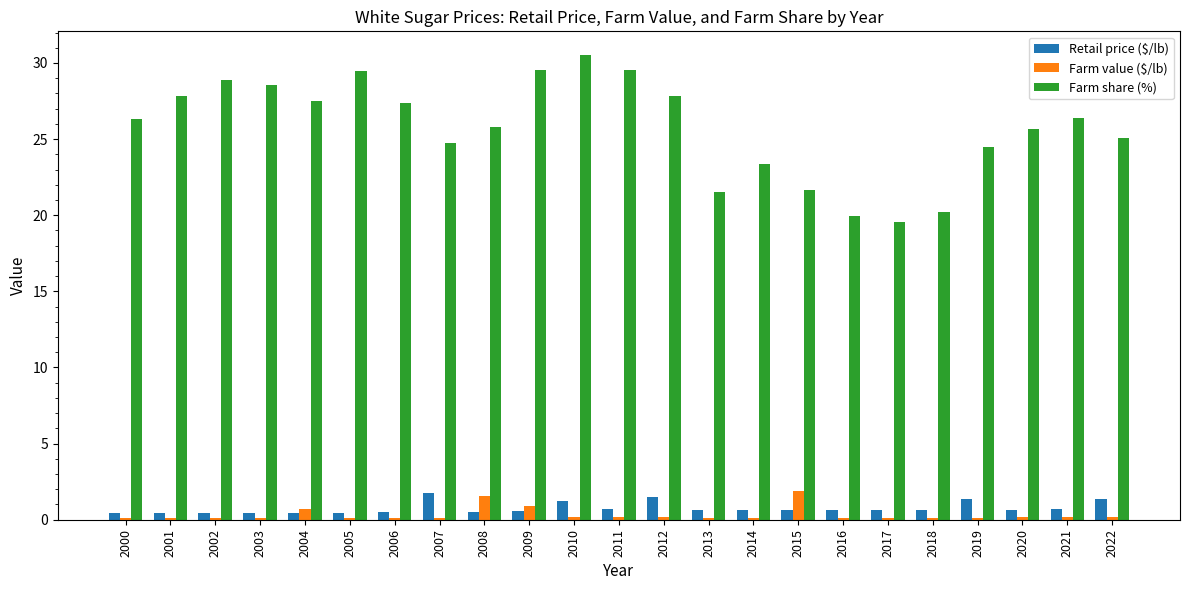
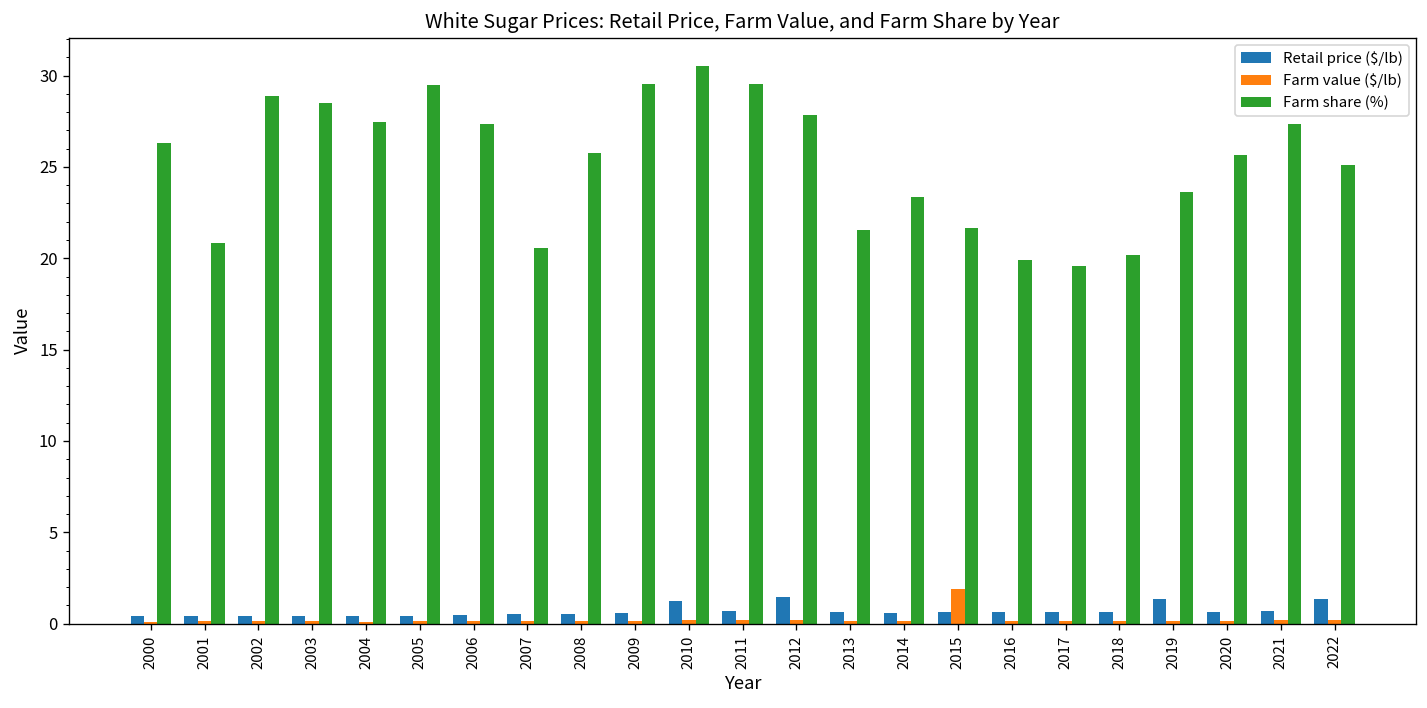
  {
    "Retail price ($/lb)": {
      "2000": 0.4,
      "2001": 0.4,
      "2002": 0.4,
      "2003": 0.4,
      "2004": 0.4,
      "2005": 0.4,
      "2006": 0.5,
-     "2007": 1.8,
+     "2007": 0.5,
      "2008": 0.5,
      "2009": 0.6,
      "2010": 1.3,
      "2011": 0.7,
      "2012": 1.5,
      "2013": 0.6,
      "2014": 0.6,
      "2015": 0.7,
      "2016": 0.6,
      "2017": 0.6,
      "2018": 0.6,
      "2019": 1.4,
      "2020": 0.6,
      "2021": 0.7,
      "2022": 1.3
    },
    "Farm value ($/lb)": {
-     "2004": 0.7,
-     "2008": 1.6,
-     "2009": 0.9,
+     "2004": 0.1,
+     "2008": 0.1,
+     "2009": 0.2,
      "2010": 0.2,
      "2011": 0.2,
      "2012": 0.2,
      "2015": 1.9,
      "2021": 0.2,
      "2022": 0.2
    },
    "Farm share (%)": {
      "2000": 26.3,
-     "2001": 27.8,
+     "2001": 20.8,
      "2002": 28.9,
      "2003": 28.5,
      "2004": 27.5,
      "2005": 29.5,
      "2006": 27.4,
-     "2007": 24.7,
+     "2007": 20.6,
      "2008": 25.8,
      "2009": 29.5,
      "2010": 30.6,
      "2011": 29.5,
      "2012": 27.9,
      "2013": 21.5,
      "2014": 23.3,
      "2015": 21.7,
      "2016": 19.9,
      "2017": 19.6,
      "2018": 20.2,
-     "2019": 24.5,
+     "2019": 23.6,
      "2020": 25.6,
-     "2021": 26.4,
+     "2021": 27.4,
      "2022": 25.1
    }
  }
